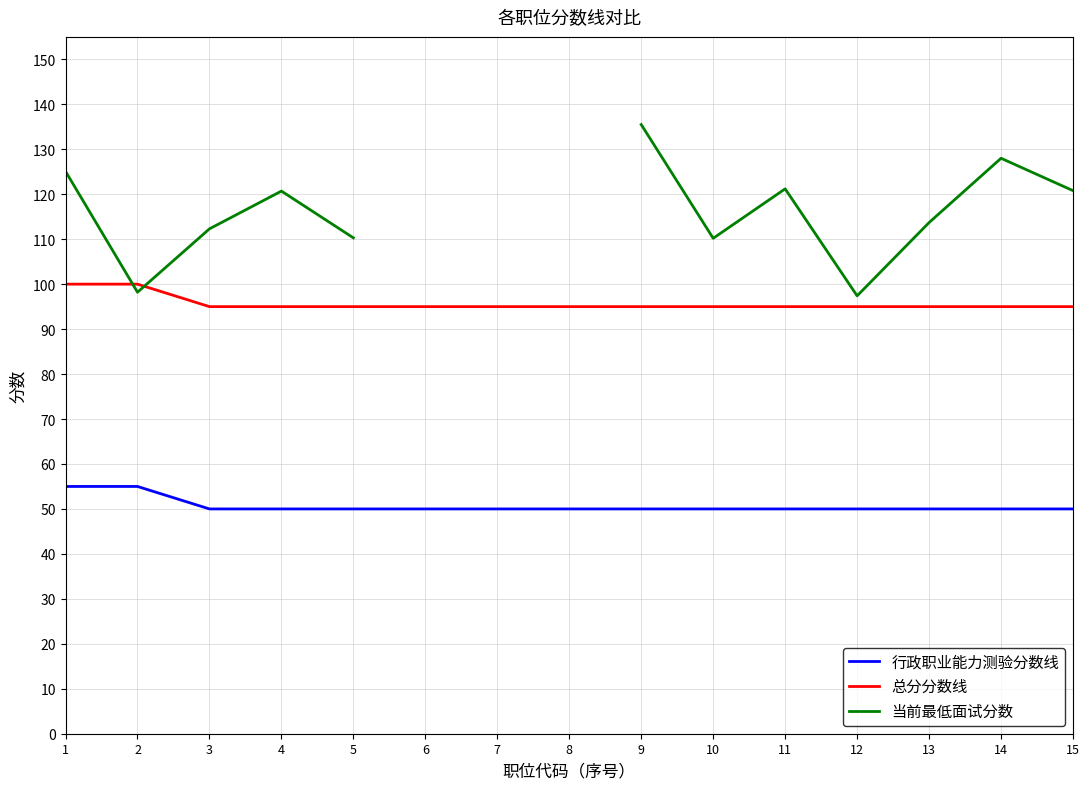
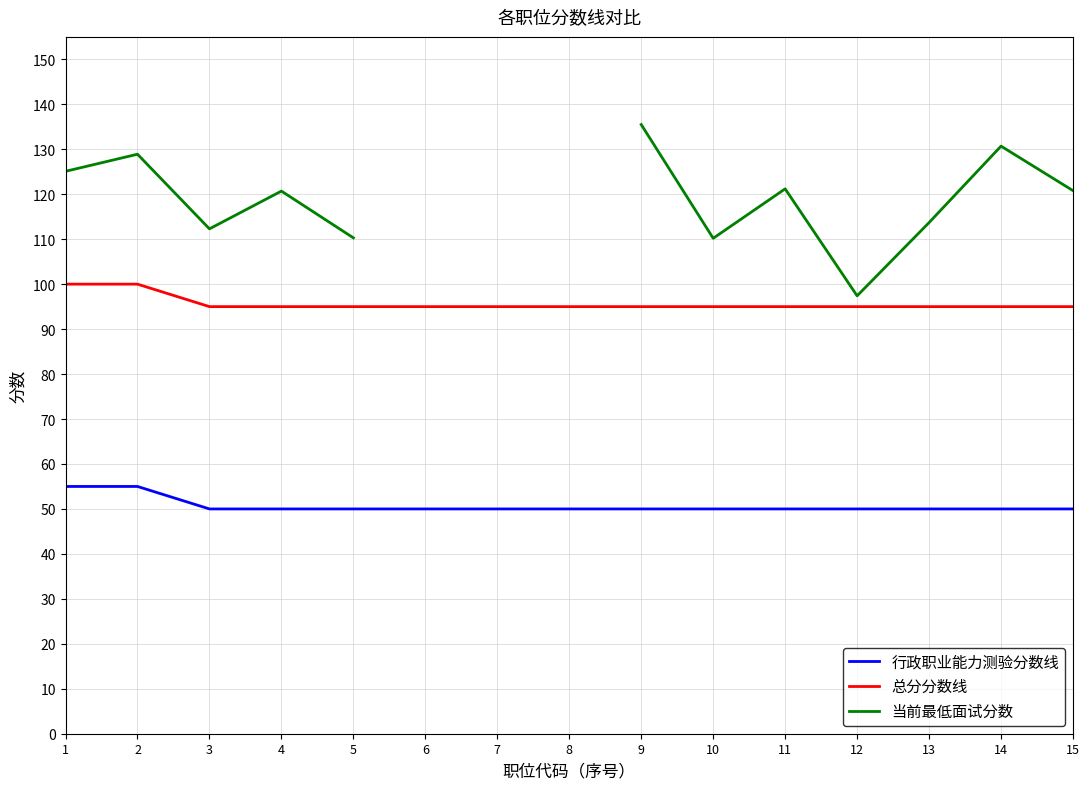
  {
    "行政职业能力测验分数线": {
      "1": 55,
      "2": 55,
      "3": 50,
      "4": 50,
      "5": 50,
      "6": 50,
      "7": 50,
      "8": 50,
      "9": 50,
      "10": 50,
      "11": 50,
      "12": 50,
      "13": 50,
      "14": 50,
      "15": 50
    },
    "总分分数线": {
      "1": 100,
      "2": 100,
      "3": 95,
      "4": 95,
      "5": 95,
      "6": 95,
      "7": 95,
      "8": 95,
      "9": 95,
      "10": 95,
      "11": 95,
      "12": 95,
      "13": 95,
      "14": 95,
      "15": 95
    },
    "当前最低面试分数": {
      "1": 125,
-     "2": 98,
+     "2": 129,
      "3": 112,
      "4": 121,
      "5": 110,
      "9": 136,
      "10": 110,
      "11": 121,
      "12": 97,
      "13": 114,
-     "14": 128,
+     "14": 131,
      "15": 121
    }
  }
